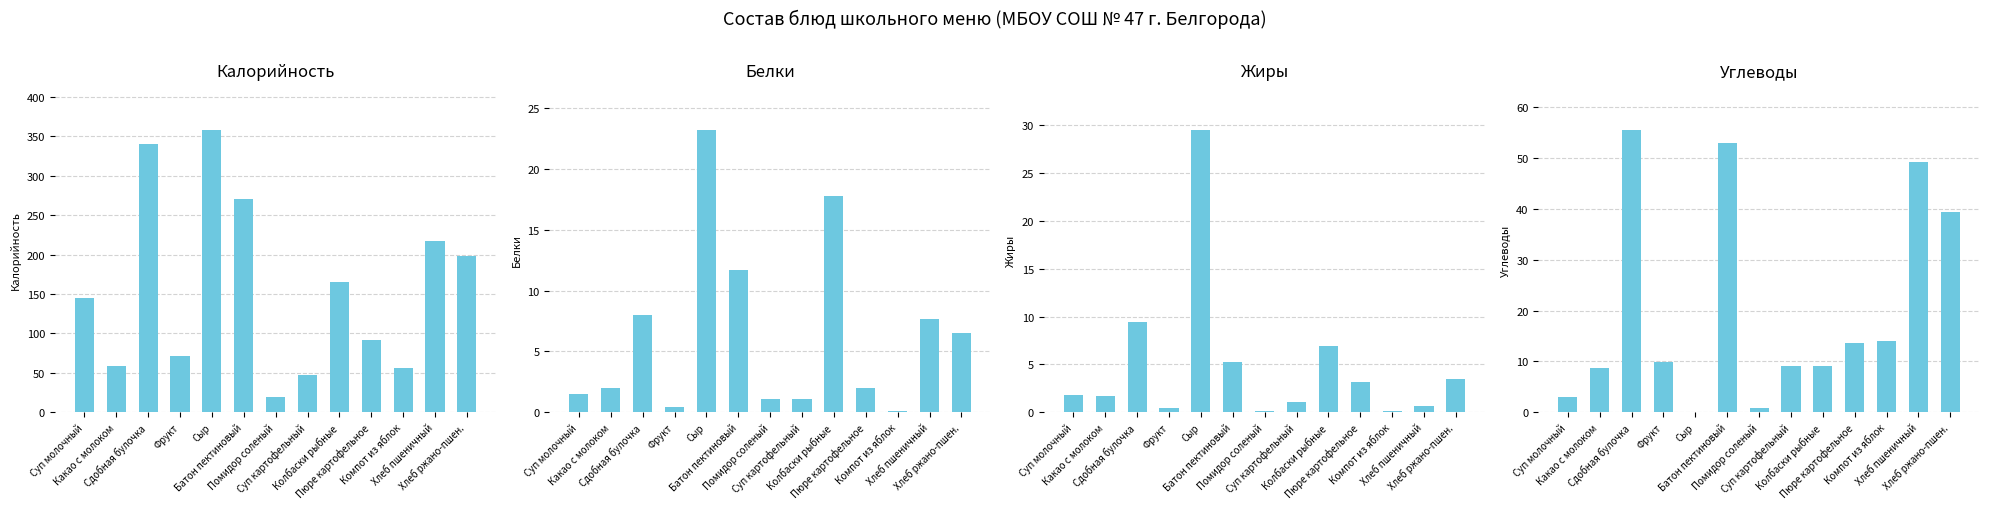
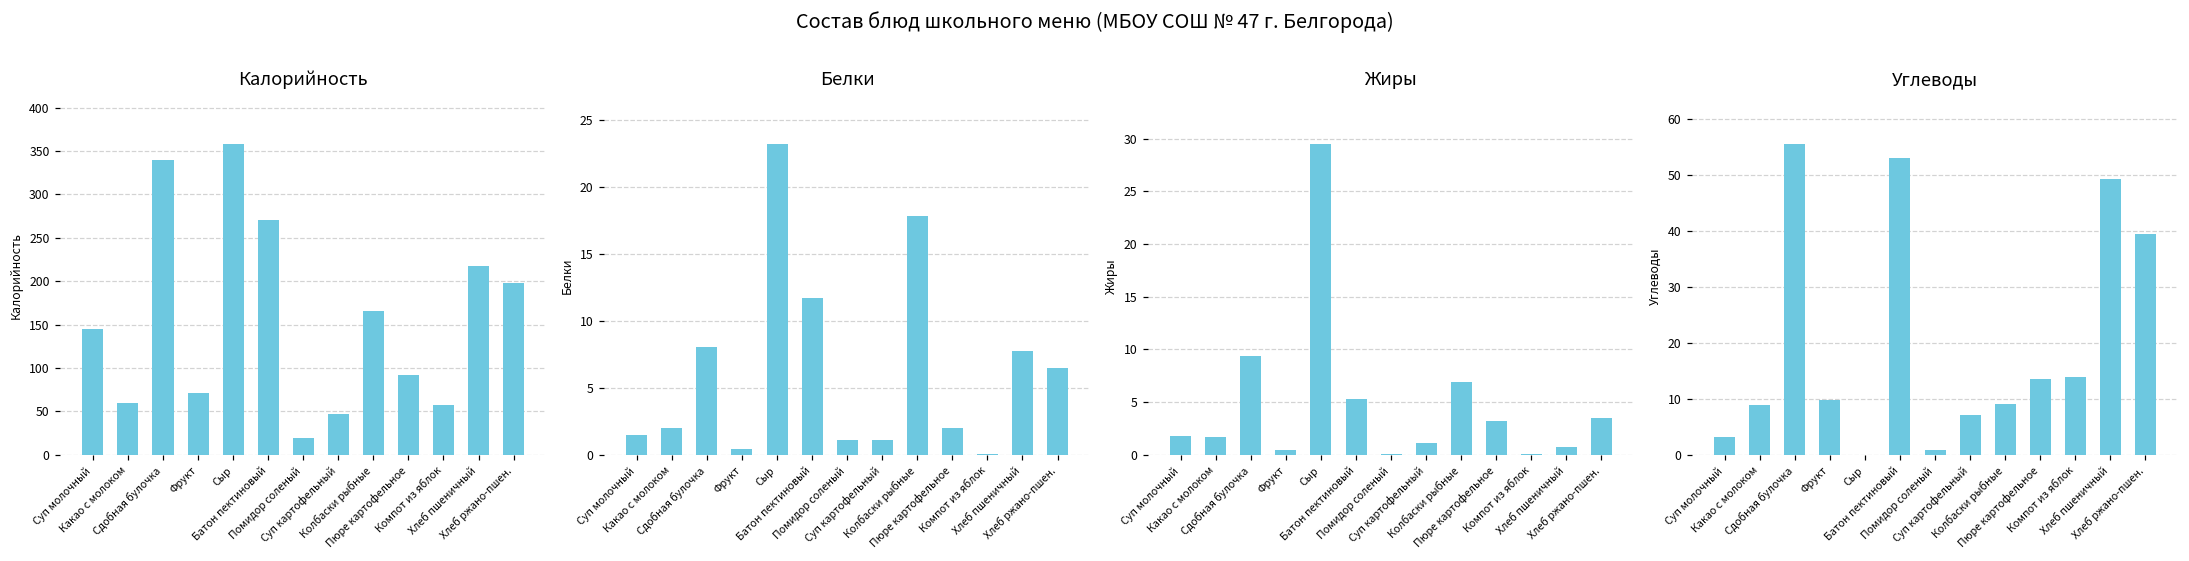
  {
    "Калорийность": {
      "Суп молочный": 150,
      "Какао с молоком": 60,
      "Сдобная булочка": 340,
      "Фрукт": 70,
      "Сыр": 360,
      "Батон пектиновый": 270,
      "Помидор соленый": 20,
      "Суп картофельный": 50,
      "Колбаски рыбные": 170,
      "Пюре картофельное": 90,
      "Компот из яблок": 60,
      "Хлеб пшеничный": 220,
      "Хлеб ржано-пшен.": 200
    },
    "Белки": {
      "Суп молочный": 1.5,
      "Какао с молоком": 2.0,
      "Сдобная булочка": 8.0,
      "Фрукт": 0.4,
      "Сыр": 23.2,
      "Батон пектиновый": 11.7,
      "Помидор соленый": 1.1,
      "Суп картофельный": 1.1,
      "Колбаски рыбные": 17.8,
      "Пюре картофельное": 2.0,
      "Хлеб пшеничный": 7.7,
      "Хлеб ржано-пшен.": 6.5
    },
    "Жиры": {
      "Суп молочный": 2,
      "Какао с молоком": 2,
      "Сдобная булочка": 9,
      "Фрукт": 0,
      "Сыр": 30,
      "Батон пектиновый": 5,
      "Суп картофельный": 1,
      "Колбаски рыбные": 7,
      "Пюре картофельное": 3,
      "Хлеб пшеничный": 1,
      "Хлеб ржано-пшен.": 4
    },
    "Углеводы": {
      "Суп молочный": 3,
      "Какао с молоком": 9,
      "Сдобная булочка": 56,
      "Фрукт": 10,
      "Сыр": 0,
      "Батон пектиновый": 53,
      "Помидор соленый": 1,
-     "Суп картофельный": 9,
+     "Суп картофельный": 7,
      "Колбаски рыбные": 9,
      "Пюре картофельное": 14,
      "Компот из яблок": 14,
      "Хлеб пшеничный": 49,
      "Хлеб ржано-пшен.": 40
    }
  }
